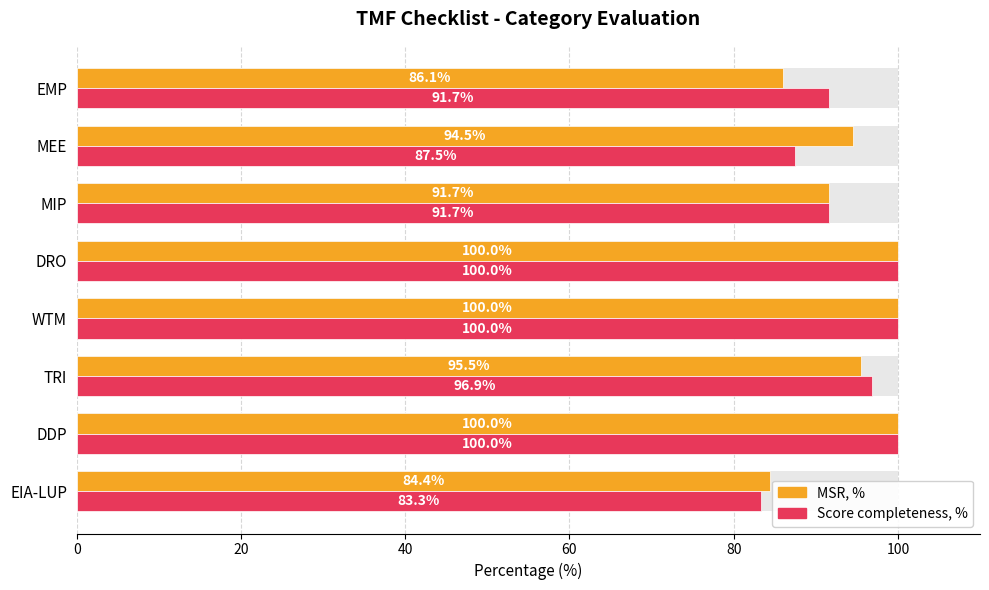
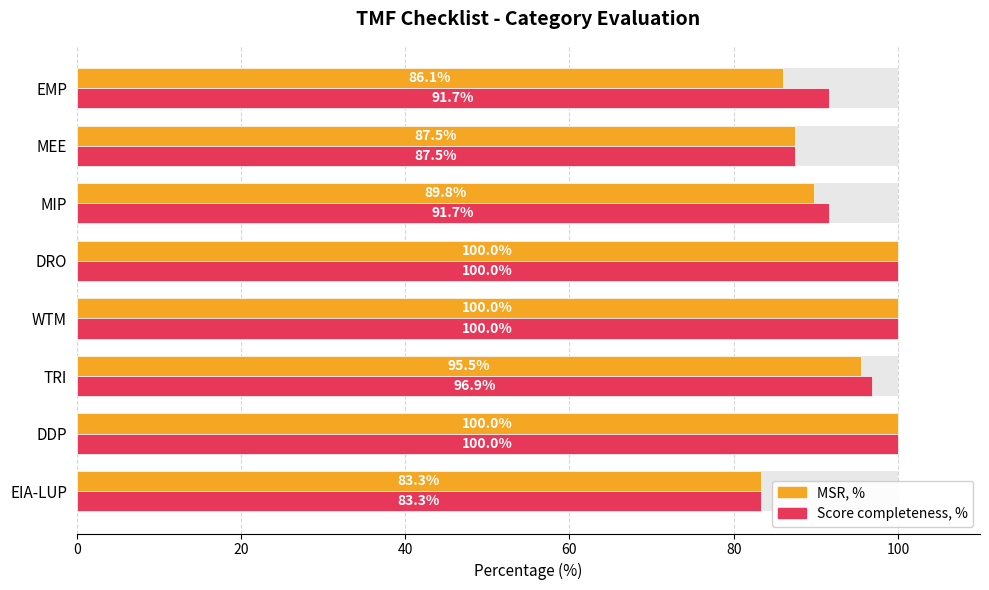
  {
    "MSR, %": {
-     "MEE": "94.5%",
-     "MIP": "91.7%",
+     "MEE": "87.5%",
+     "MIP": "89.8%",
      "DRO": "100.0%",
      "WTM": "100.0%",
      "DDP": "100.0%",
-     "EIA-LUP": "84.4%"
+     "EIA-LUP": "83.3%"
    },
    "Score completeness, %": {
      "DRO": "100.0%",
      "WTM": "100.0%",
      "DDP": "100.0%"
    }
  }
